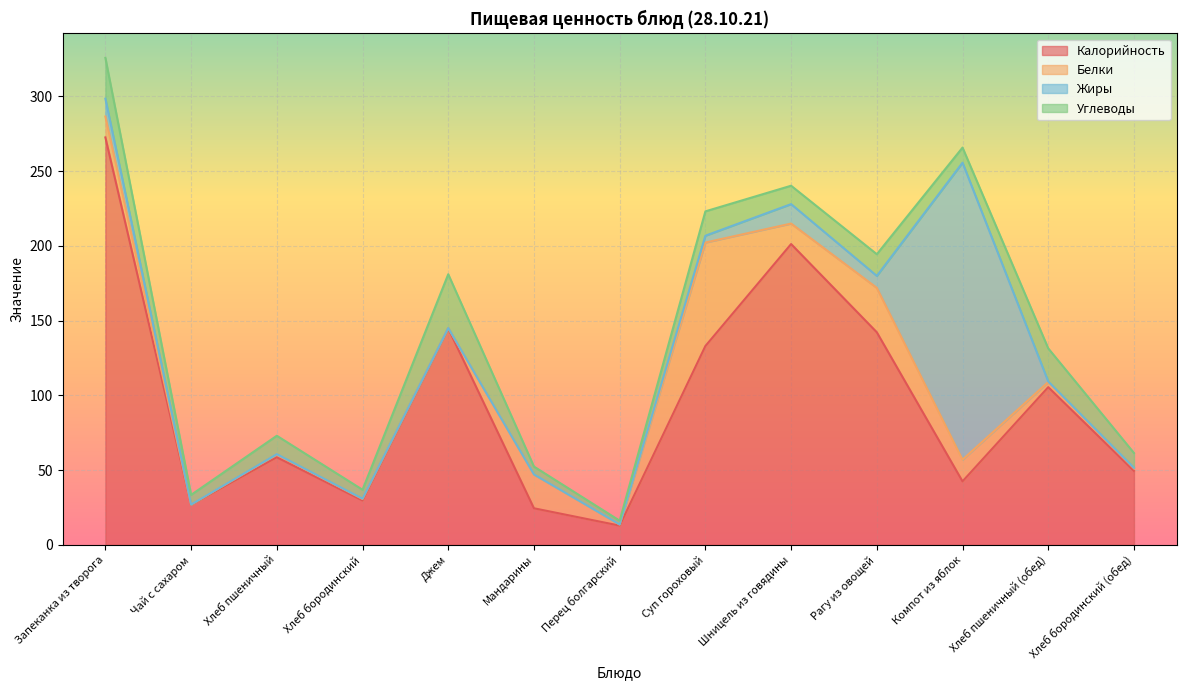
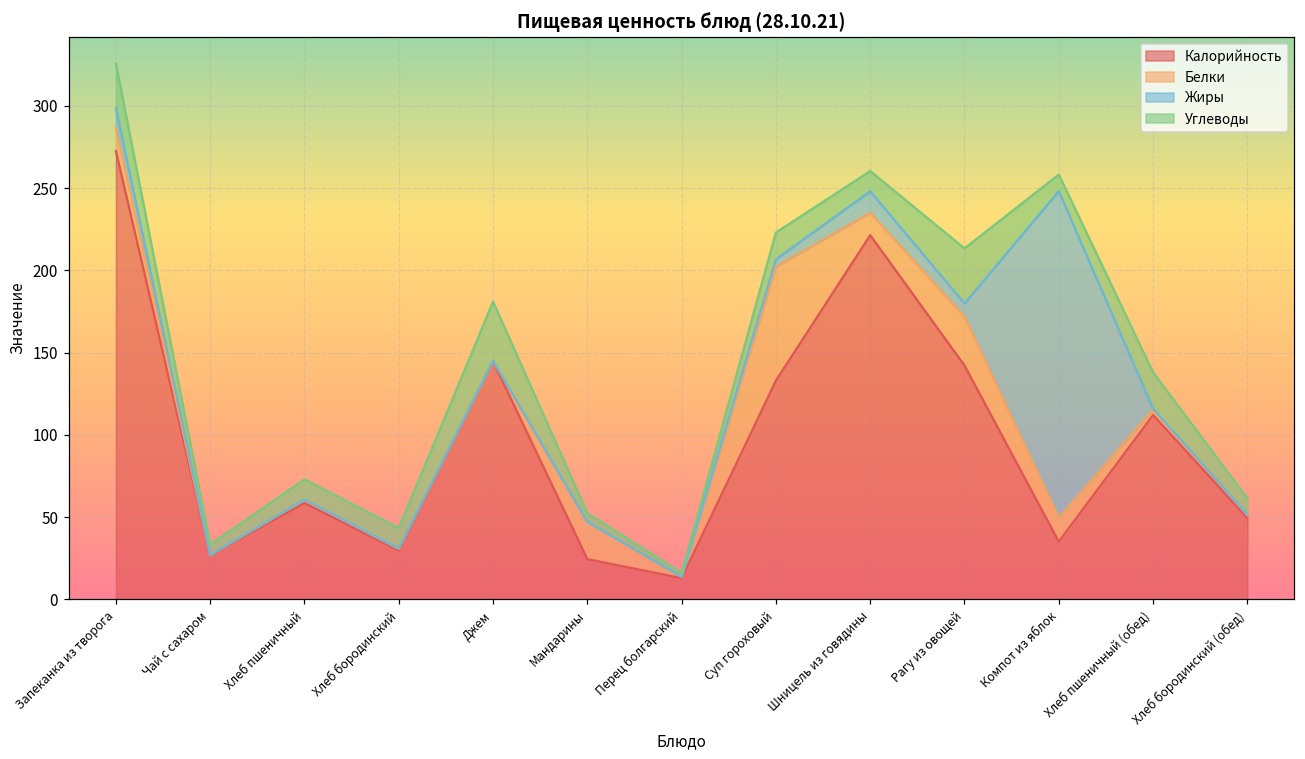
  {
    "Калорийность": {
      "Запеканка из творога": 273,
      "Хлеб пшеничный": 59,
      "Мандарины": 25,
      "Суп гороховый": 133,
-     "Шницель из говядины": 201,
+     "Шницель из говядины": 221,
      "Рагу из овощей": 142,
-     "Компот из яблок": 43,
-     "Хлеб пшеничный (обед)": 106,
+     "Компот из яблок": 35,
+     "Хлеб пшеничный (обед)": 112,
      "Хлеб бородинский (обед)": 50
    },
    "Белки": {
      "Запеканка из творога": 14,
      "Суп гороховый": 69,
      "Шницель из говядины": 14,
      "Рагу из овощей": 30,
      "Компот из яблок": 15
    },
    "Жиры": {
      "Запеканка из творога": 12,
      "Суп гороховый": 5,
      "Шницель из говядины": 13,
      "Рагу из овощей": 8,
      "Компот из яблок": 199
    },
    "Углеводы": {
      "Запеканка из творога": 27,
      "Чай с сахаром": 6,
      "Хлеб пшеничный": 12,
-     "Хлеб бородинский": 6,
+     "Хлеб бородинский": 12,
      "Джем": 36,
      "Мандарины": 5,
      "Перец болгарский": 3,
      "Суп гороховый": 16,
      "Шницель из говядины": 12,
-     "Рагу из овощей": 15,
+     "Рагу из овощей": 34,
      "Компот из яблок": 10,
      "Хлеб пшеничный (обед)": 22,
      "Хлеб бородинский (обед)": 10
    }
  }
